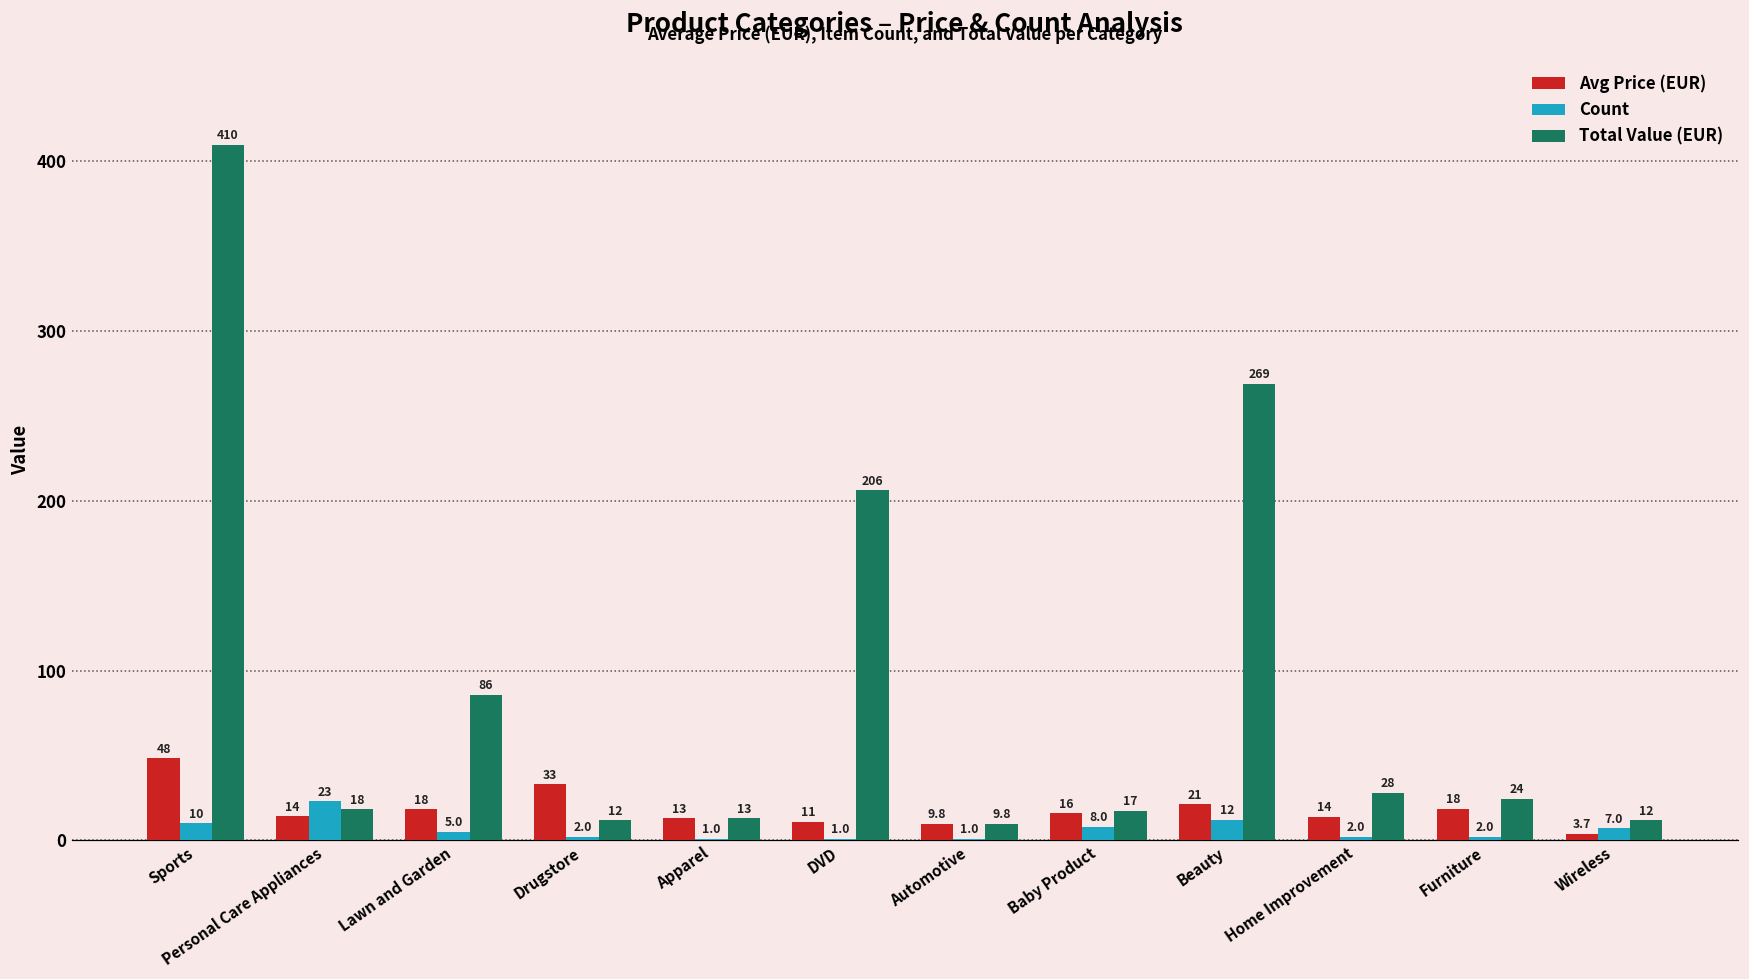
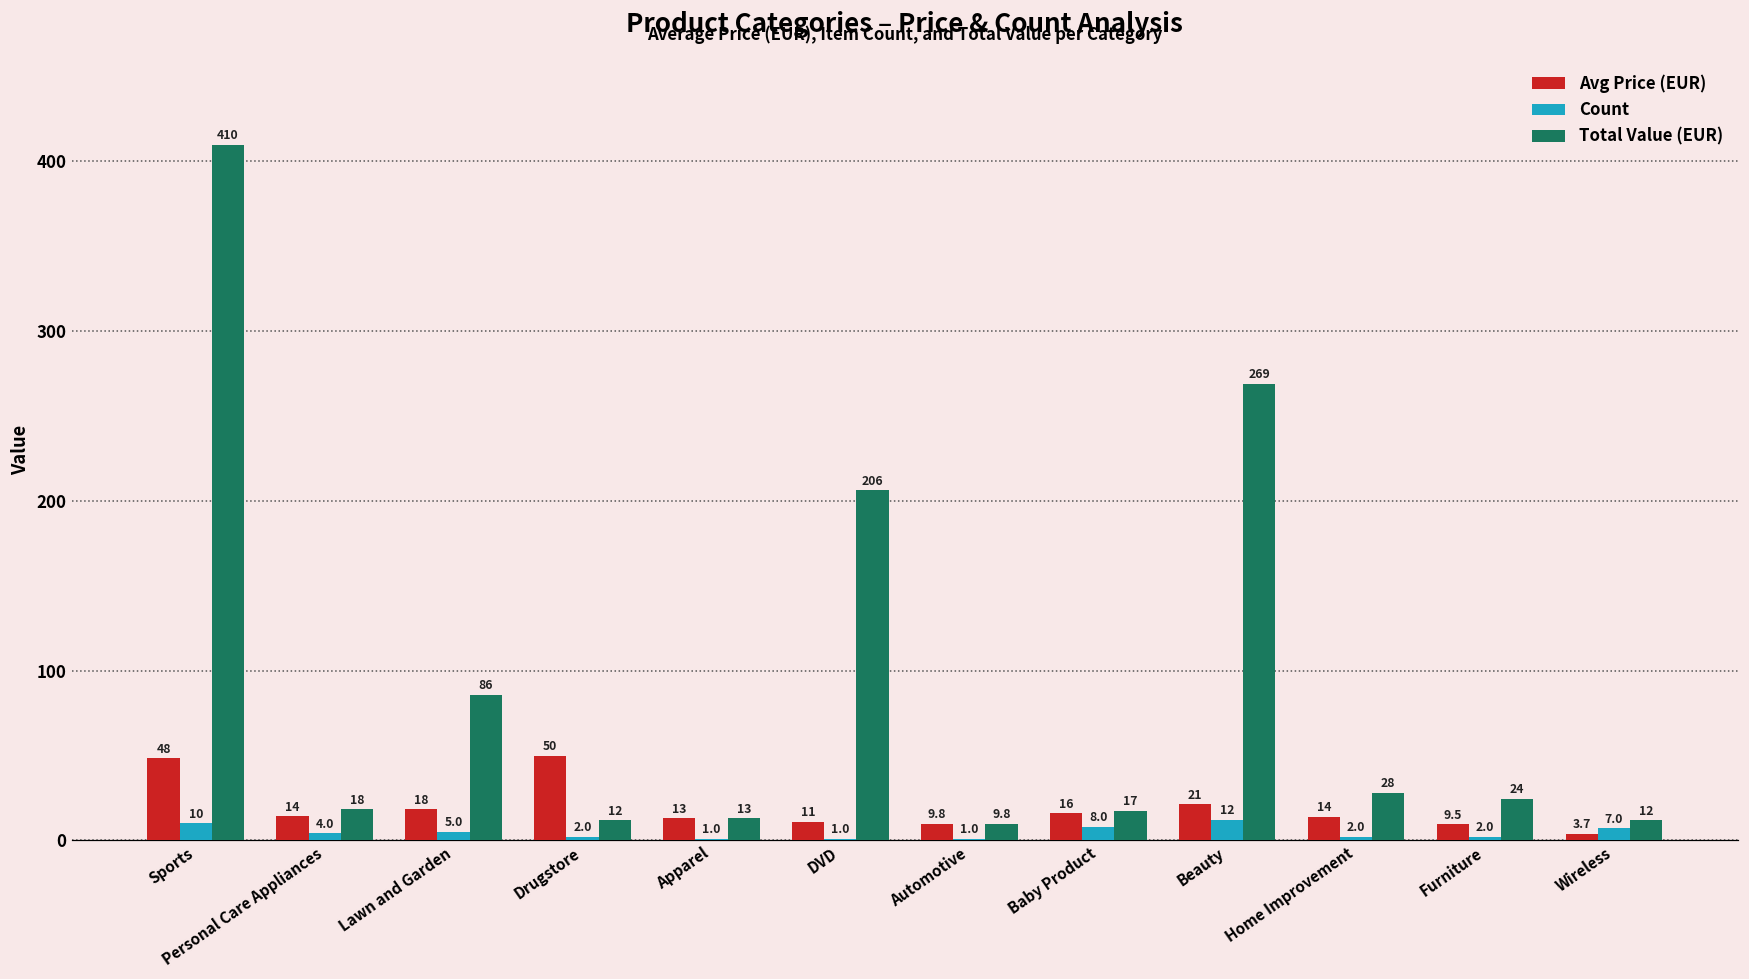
  {
    "Avg Price (EUR)": {
      "Sports": 48,
      "Personal Care Appliances": 14,
      "Lawn and Garden": 18,
-     "Drugstore": 33,
+     "Drugstore": 50,
      "Apparel": 13,
      "DVD": 11,
      "Automotive": 9.8,
      "Baby Product": 16,
      "Beauty": 21,
      "Home Improvement": 14,
-     "Furniture": 18,
+     "Furniture": 9.5,
      "Wireless": 3.7
    },
    "Count": {
      "Sports": 10,
-     "Personal Care Appliances": 23,
+     "Personal Care Appliances": 4.0,
      "Lawn and Garden": 5.0,
      "Drugstore": 2.0,
      "Apparel": 1.0,
      "DVD": 1.0,
      "Automotive": 1.0,
      "Baby Product": 8.0,
      "Beauty": 12,
      "Home Improvement": 2.0,
      "Furniture": 2.0,
      "Wireless": 7.0
    },
    "Total Value (EUR)": {
      "Sports": 410,
      "Personal Care Appliances": 18,
      "Lawn and Garden": 86,
      "Drugstore": 12,
      "Apparel": 13,
      "DVD": 206,
      "Automotive": 9.8,
      "Baby Product": 17,
      "Beauty": 269,
      "Home Improvement": 28,
      "Furniture": 24,
      "Wireless": 12
    }
  }
